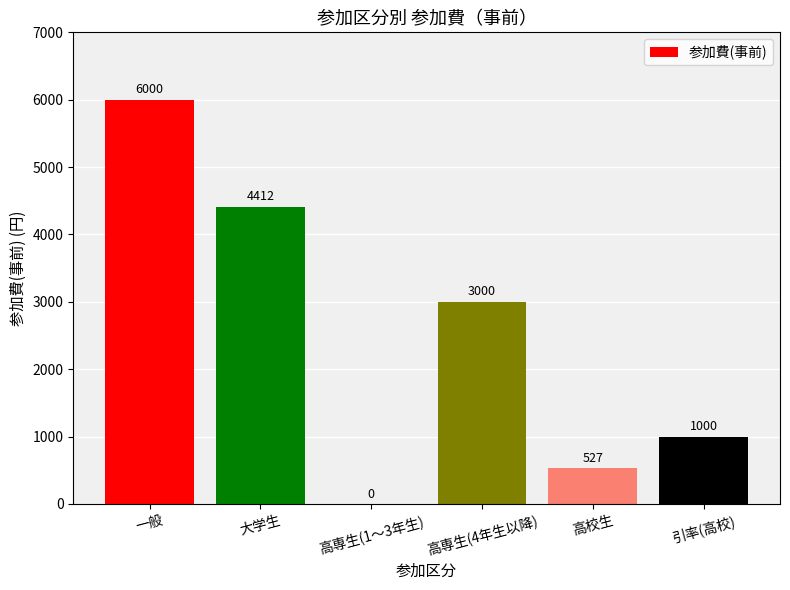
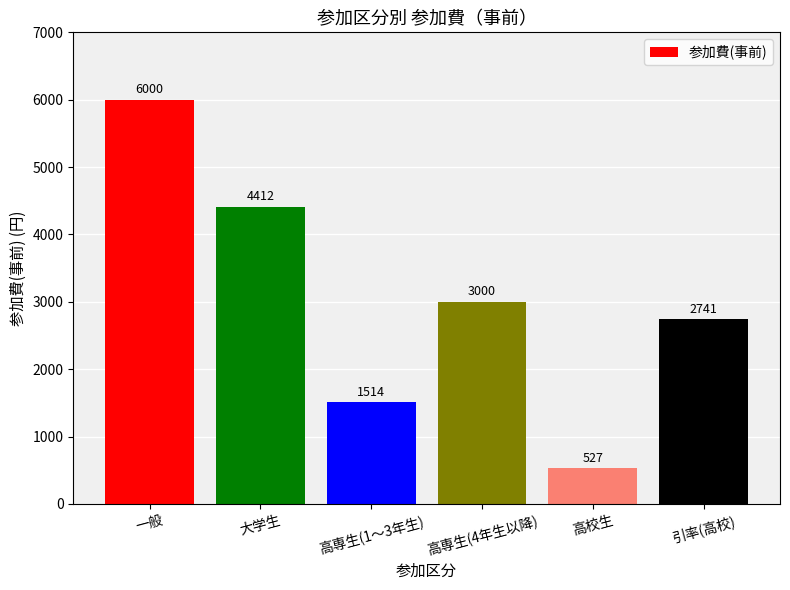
  {
    "一般": 6000,
    "大学生": 4412,
-   "高専生(1～3年生)": 0,
+   "高専生(1～3年生)": 1514,
    "高専生(4年生以降)": 3000,
    "高校生": 527,
-   "引率(高校)": 1000
+   "引率(高校)": 2741
  }
